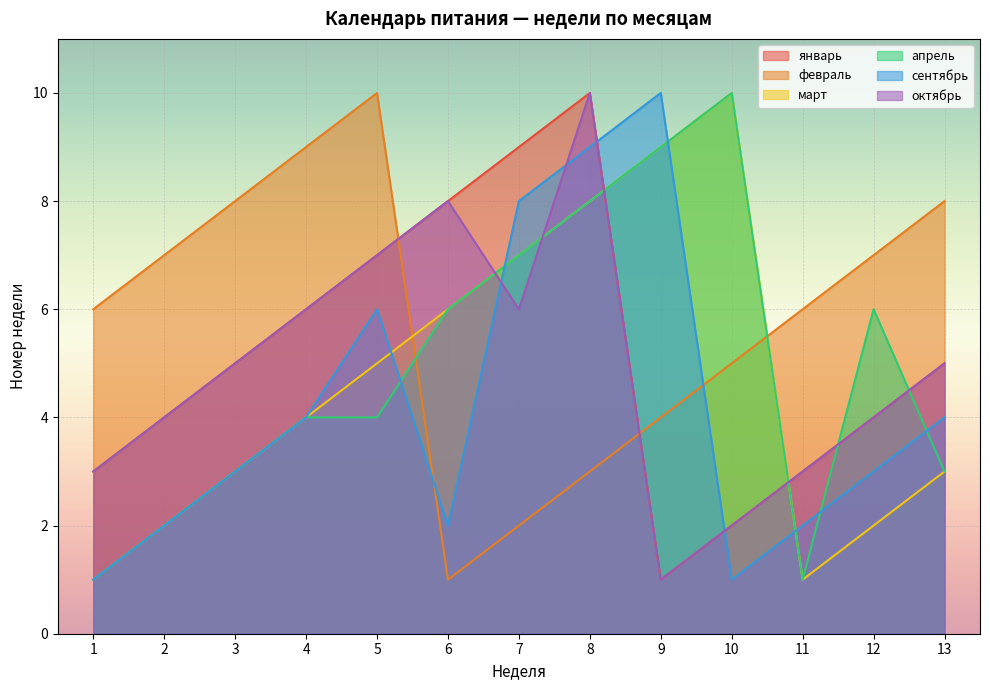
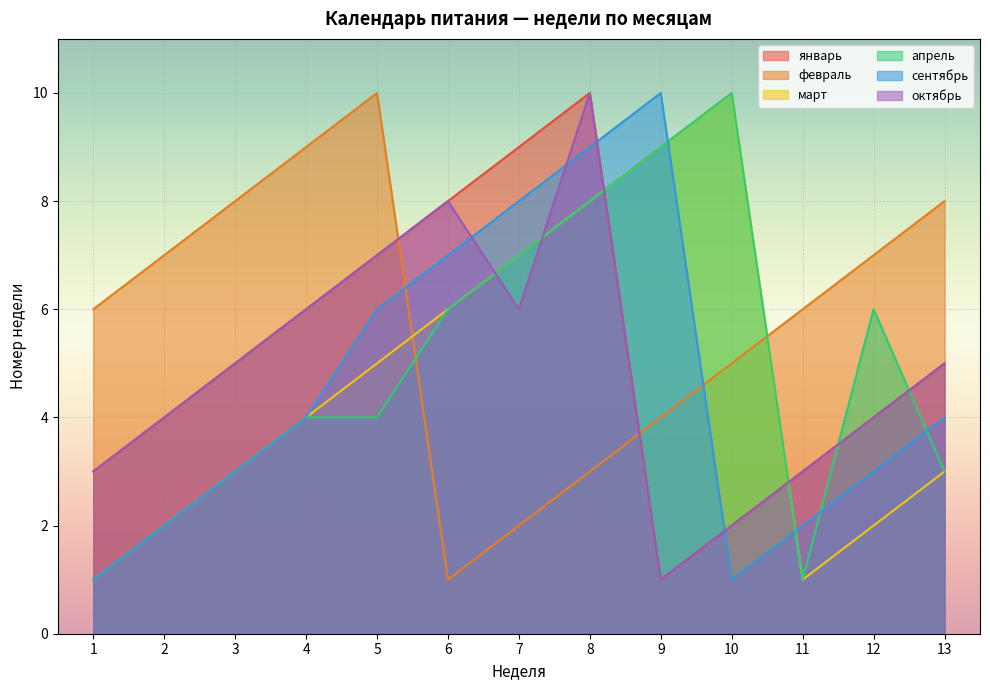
  {
    "март": {
      "5": 5,
      "12": 2
    },
    "апрель": {
      "5": 4,
      "12": 6
    },
    "сентябрь": {
      "5": 6,
-     "6": 2,
+     "6": 7,
      "7": 8,
      "8": 9,
      "9": 10,
      "10": 1,
      "11": 2,
      "12": 3,
      "13": 4
    },
    "октябрь": {
      "7": 6
    }
  }
